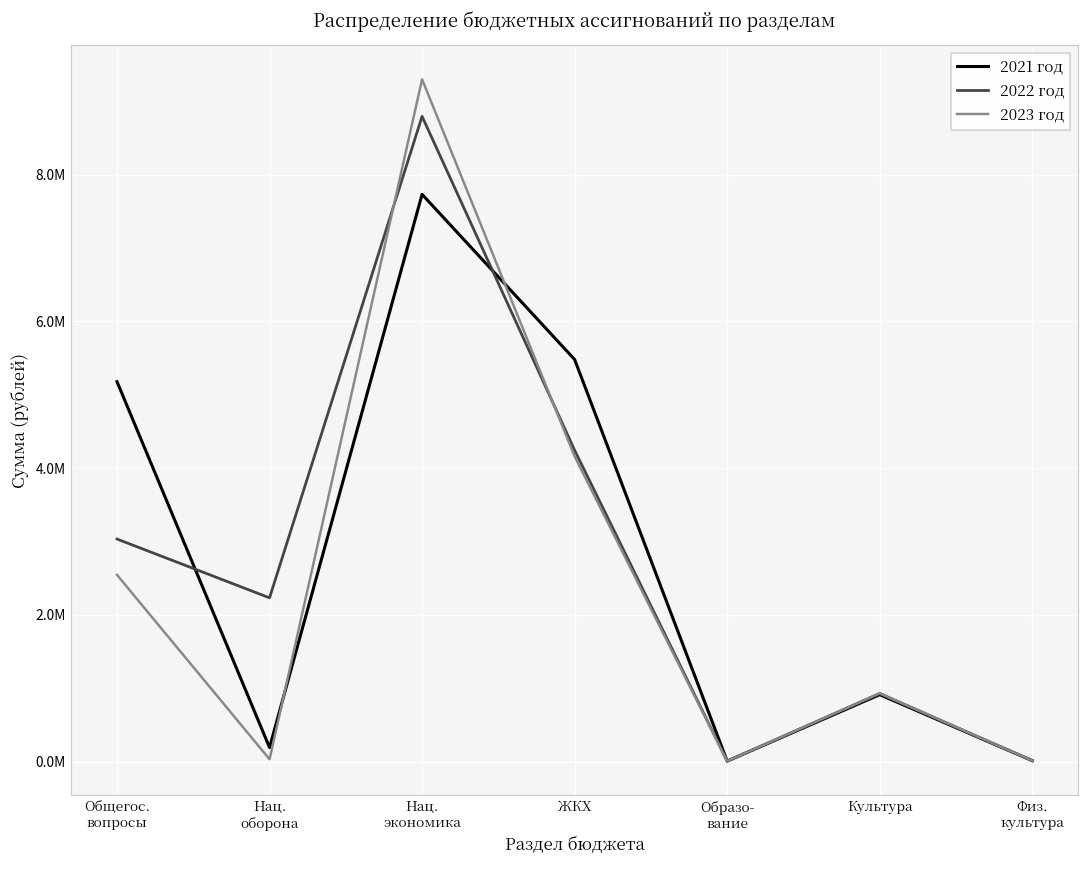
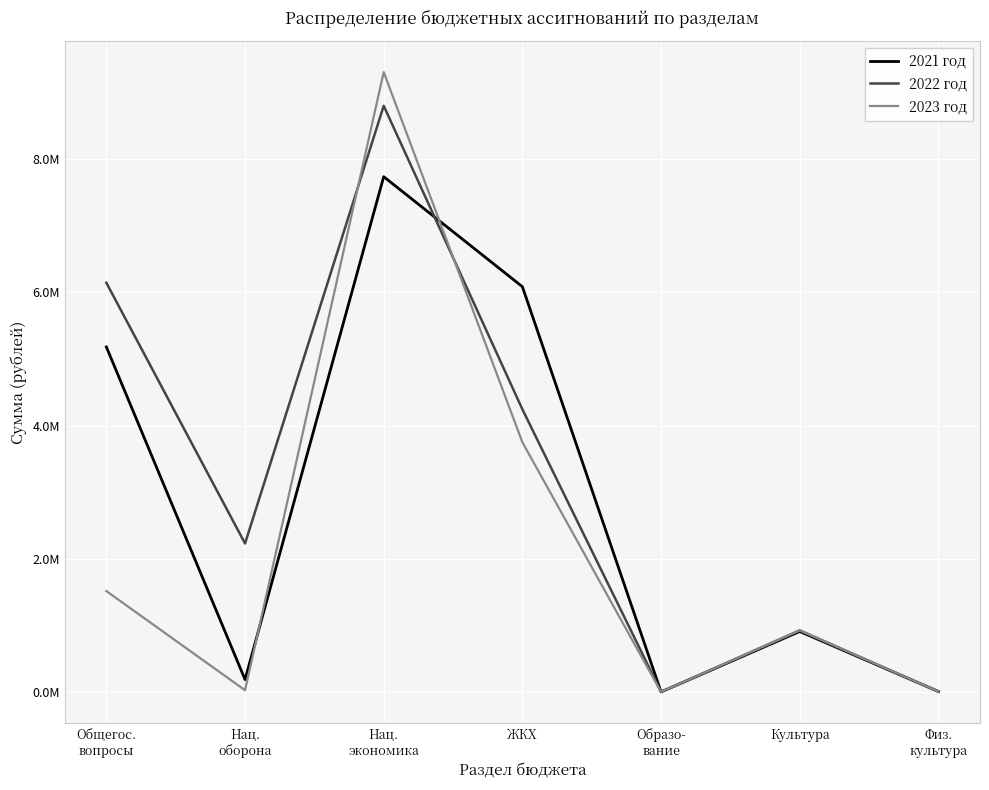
  {
    "2021 год": {
      "Общегос. вопросы": 5200000,
      "Нац. оборона": 200000,
      "Нац. экономика": 7700000,
-     "ЖКХ": 5500000
+     "ЖКХ": 6100000
    },
    "2022 год": {
-     "Общегос. вопросы": 3000000,
+     "Общегос. вопросы": 6100000,
      "Нац. оборона": 2200000,
      "Нац. экономика": 8800000,
      "ЖКХ": 4200000
    },
    "2023 год": {
-     "Общегос. вопросы": 2500000,
+     "Общегос. вопросы": 1500000,
      "Нац. оборона": 0,
      "Нац. экономика": 9300000,
-     "ЖКХ": 4200000
+     "ЖКХ": 3700000
    }
  }
